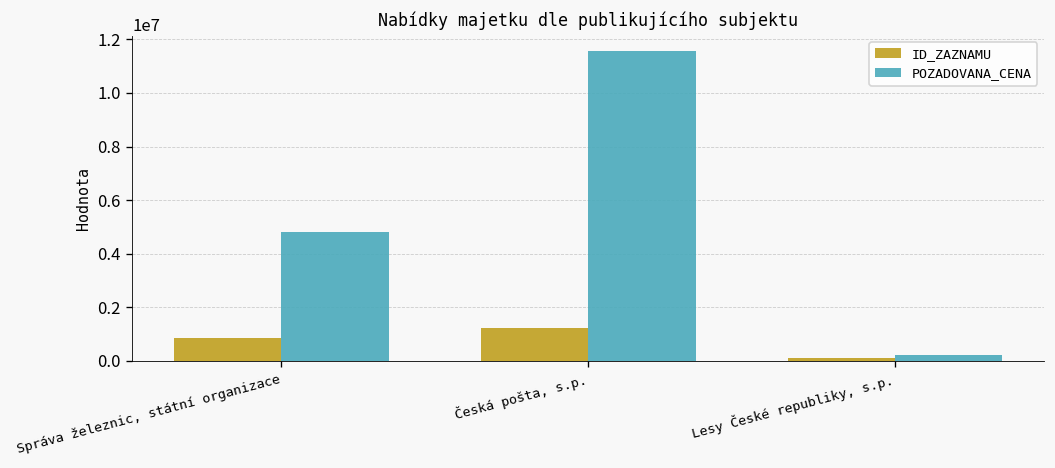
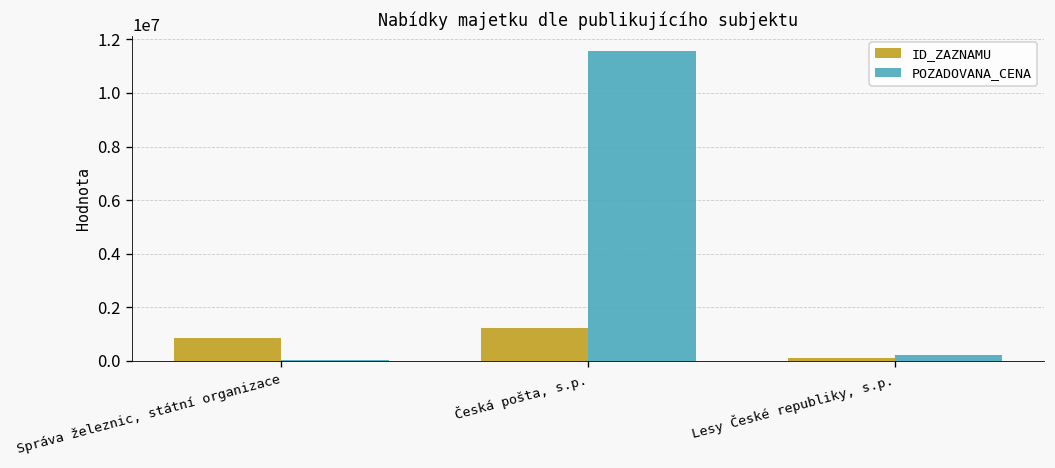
  {
    "ID_ZAZNAMU": {
      "Správa železnic, státní organizace": 800000,
      "Česká pošta, s.p.": 1200000
    },
    "POZADOVANA_CENA": {
-     "Správa železnic, státní organizace": 4800000,
+     "Správa železnic, státní organizace": 0,
      "Česká pošta, s.p.": 11600000,
      "Lesy České republiky, s.p.": 200000
    }
  }
